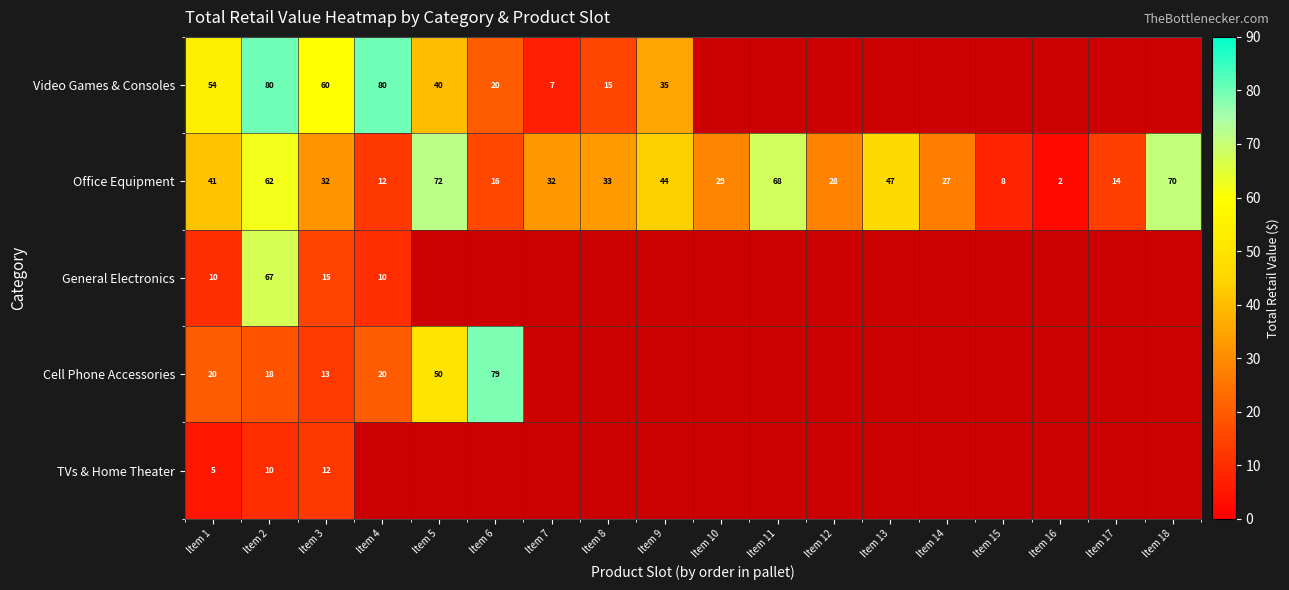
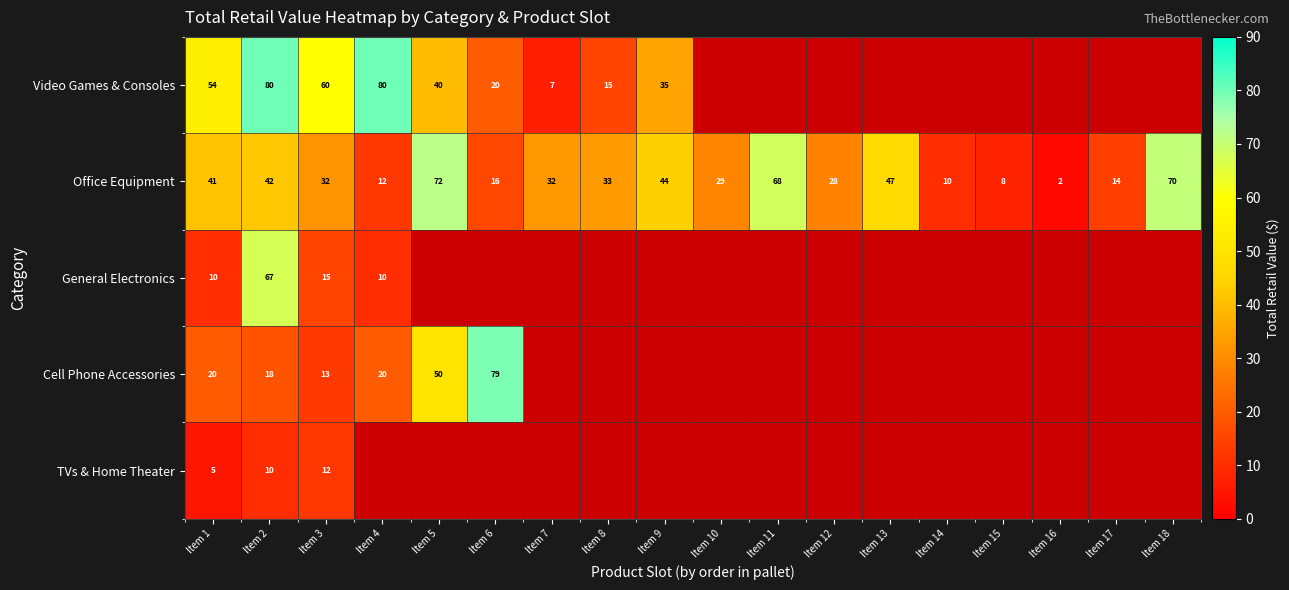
  {
    "Video Games & Consoles": {
      "Item 1": 54,
      "Item 2": 80,
      "Item 3": 60,
      "Item 4": 80,
      "Item 5": 40,
      "Item 6": 20,
      "Item 7": 7,
      "Item 8": 15,
      "Item 9": 35
    },
    "Office Equipment": {
      "Item 1": 41,
-     "Item 2": 62,
+     "Item 2": 42,
      "Item 3": 32,
      "Item 4": 12,
      "Item 5": 72,
      "Item 6": 16,
      "Item 7": 32,
      "Item 8": 33,
      "Item 9": 44,
      "Item 10": 29,
      "Item 11": 68,
      "Item 12": 28,
      "Item 13": 47,
-     "Item 14": 27,
+     "Item 14": 10,
      "Item 15": 8,
      "Item 16": 2,
      "Item 17": 14,
      "Item 18": 70
    },
    "General Electronics": {
      "Item 1": 10,
      "Item 2": 67,
      "Item 3": 15,
      "Item 4": 10
    },
    "Cell Phone Accessories": {
      "Item 1": 20,
      "Item 2": 18,
      "Item 3": 13,
      "Item 4": 20,
      "Item 5": 50,
      "Item 6": 79
    },
    "TVs & Home Theater": {
      "Item 1": 5,
      "Item 2": 10,
      "Item 3": 12
    }
  }
